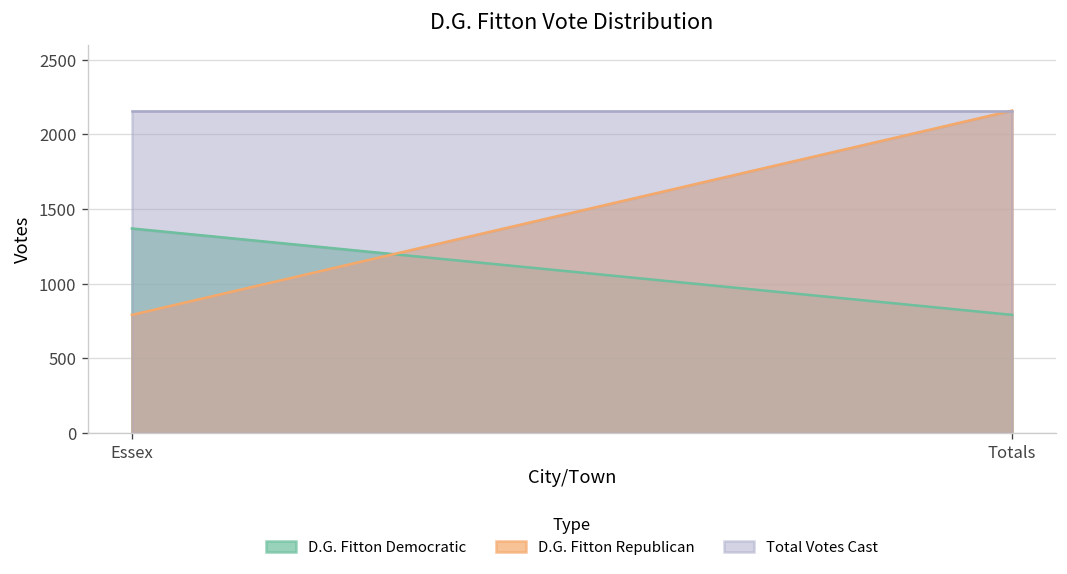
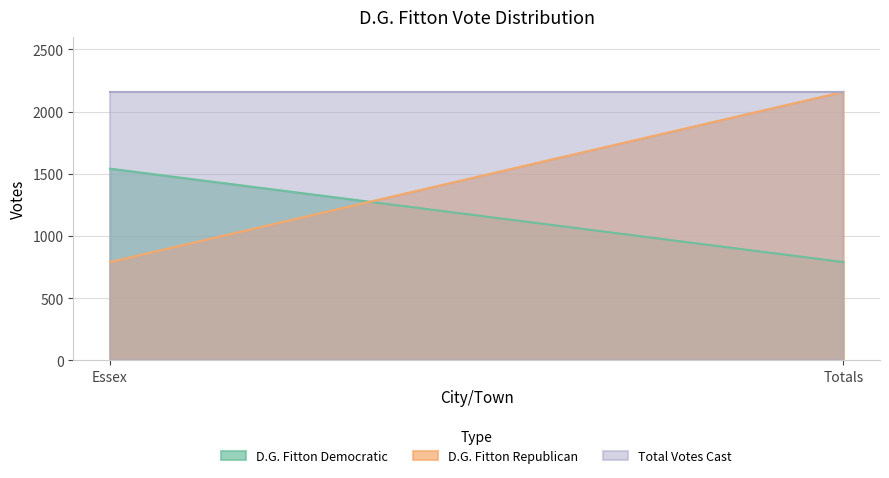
  {
    "D.G. Fitton Democratic": {
-     "Essex": 1370,
+     "Essex": 1540,
      "Totals": 790
    },
    "D.G. Fitton Republican": {
      "Essex": 790
    },
    "Total Votes Cast": {
      "Essex": 2160
    }
  }
